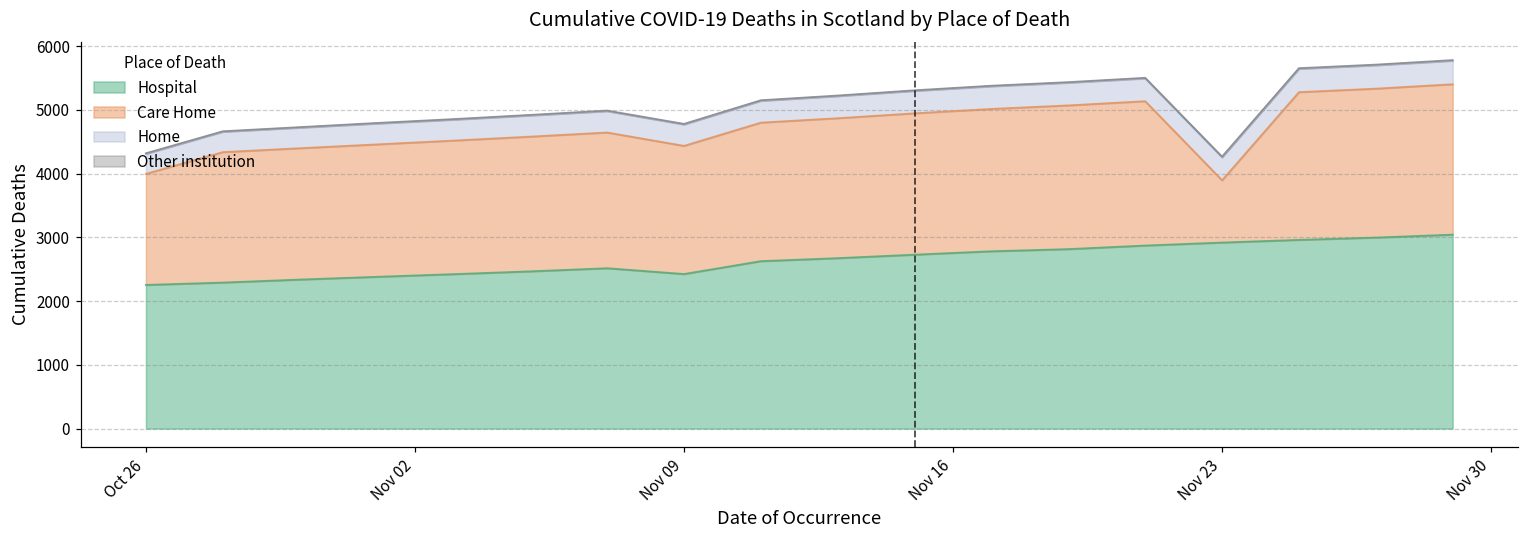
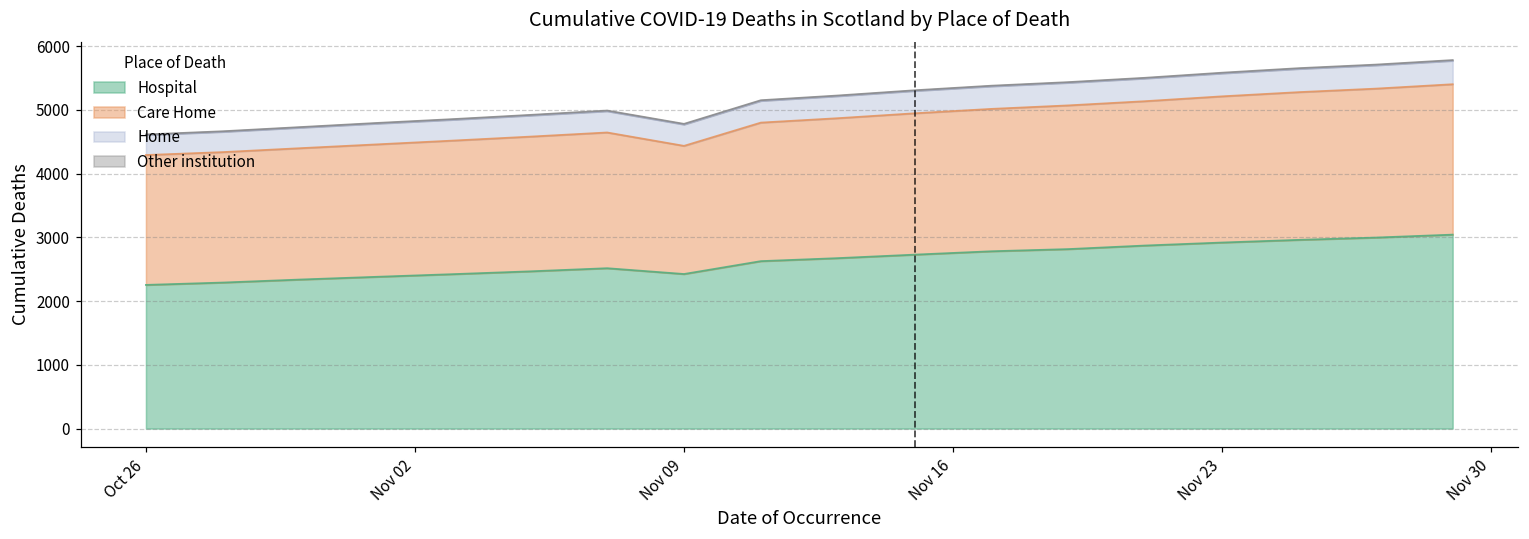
  {
    "Hospital": {
      "Oct 26": 2300,
      "Nov 09": 2400,
      "Nov 23": 2900
    },
    "Care Home": {
-     "Oct 26": 1700,
+     "Oct 26": 2000,
      "Nov 09": 2000,
-     "Nov 23": 1000
+     "Nov 23": 2300
    }
  }
